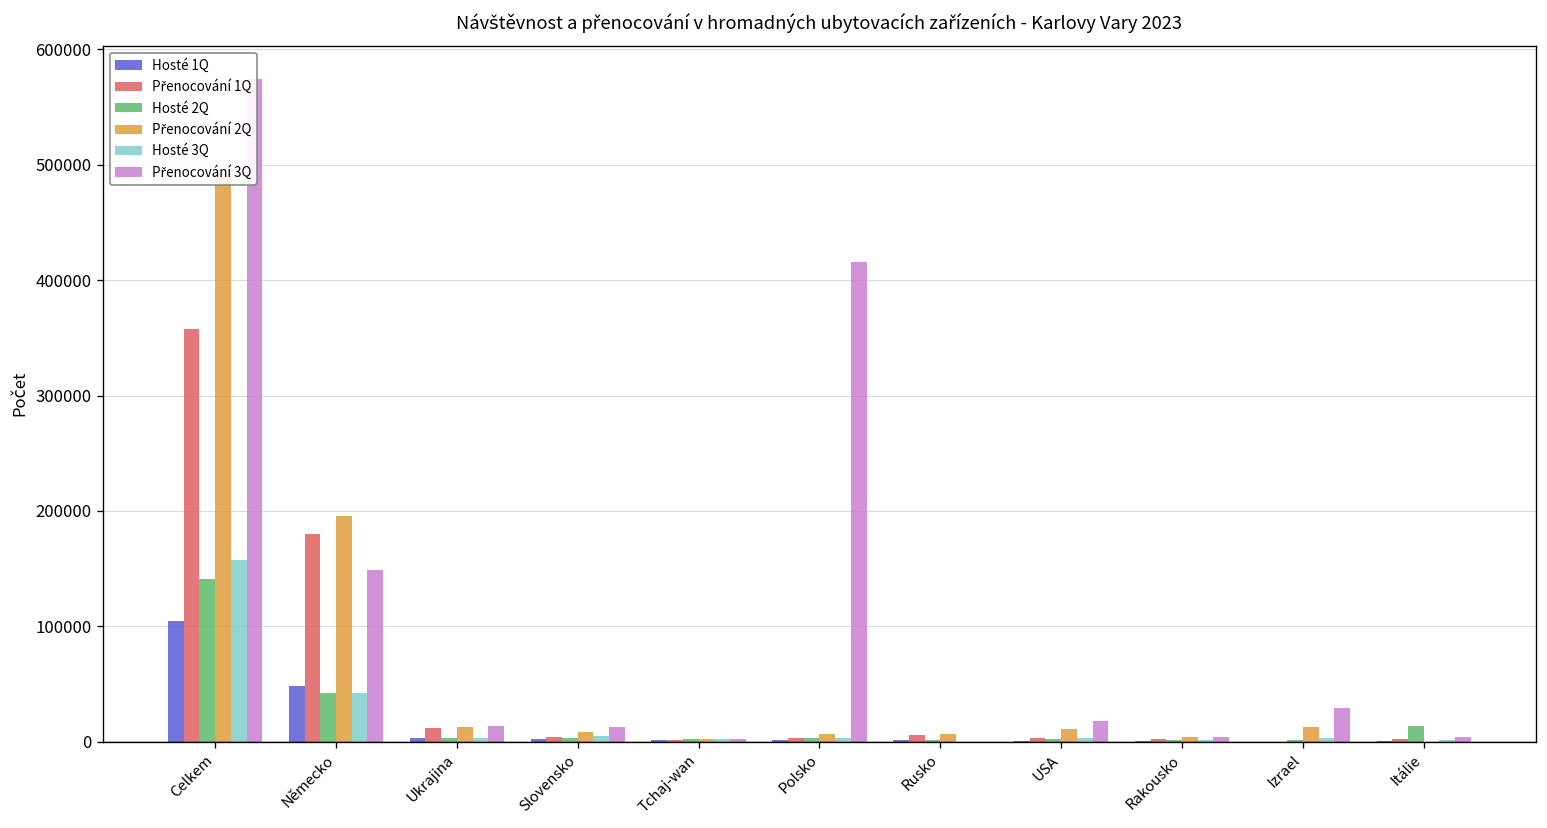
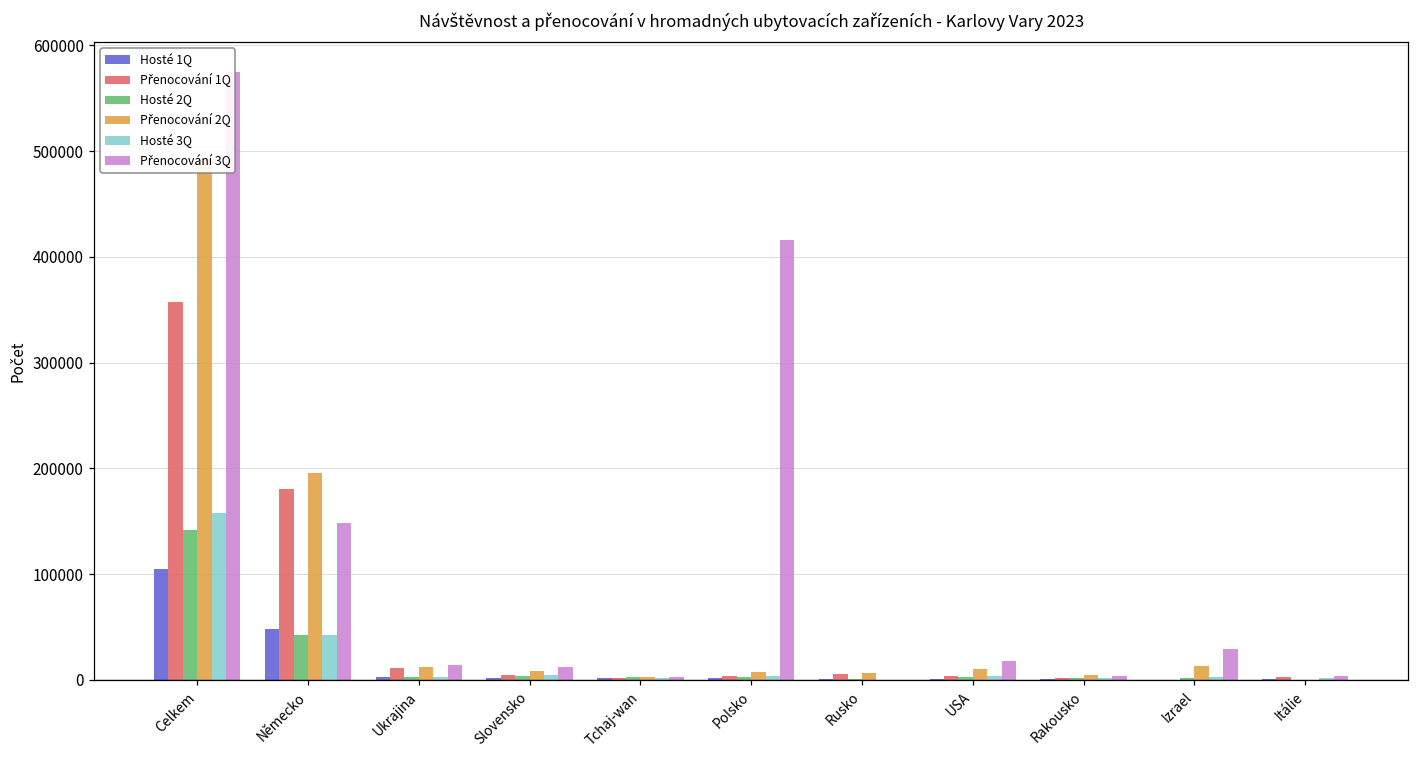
  {
    "Hosté 1Q": {
      "Celkem": 100000,
      "Německo": 50000,
      "Ukrajina": 0,
      "Izrael": 0
    },
    "Přenocování 1Q": {
      "Celkem": 360000,
      "Německo": 180000,
      "Ukrajina": 10000,
      "Slovensko": 0,
      "Polsko": 0,
      "Rusko": 10000,
      "USA": 0,
      "Izrael": 0
    },
    "Hosté 2Q": {
      "Celkem": 140000,
      "Německo": 40000,
      "Ukrajina": 0,
      "Slovensko": 0,
      "Polsko": 0,
-     "Itálie": 10000
+     "Itálie": 0
    },
    "Přenocování 2Q": {
      "Německo": 200000,
      "Ukrajina": 10000,
      "Slovensko": 10000,
      "Polsko": 10000,
      "Rusko": 10000,
      "USA": 10000,
      "Rakousko": 0,
      "Izrael": 10000,
      "Itálie": 0
    },
    "Hosté 3Q": {
      "Celkem": 160000,
      "Německo": 40000,
      "Ukrajina": 0,
      "Slovensko": 0,
      "Polsko": 0,
      "Rusko": 0,
      "USA": 0,
      "Izrael": 0
    },
    "Přenocování 3Q": {
      "Německo": 150000,
      "Ukrajina": 10000,
      "Slovensko": 10000,
      "Polsko": 420000,
      "Rusko": 0,
      "USA": 20000,
      "Rakousko": 0,
      "Izrael": 30000,
      "Itálie": 0
    }
  }
